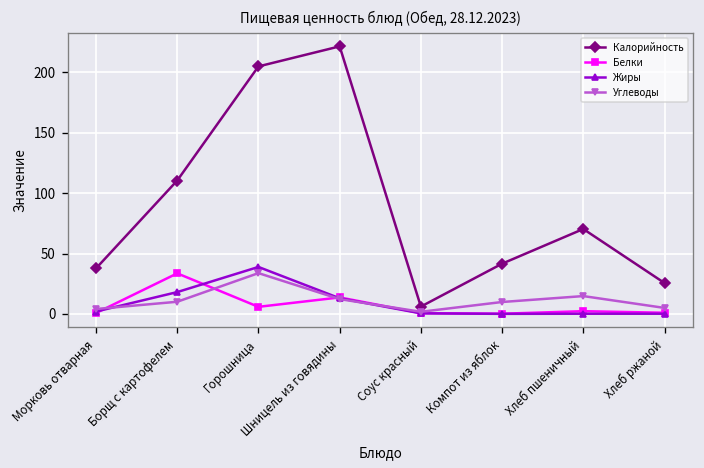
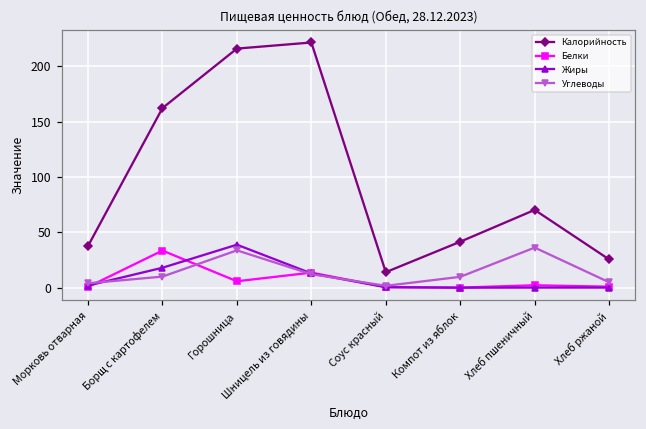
  {
    "Калорийность": {
      "Морковь отварная": 38,
-     "Борщ с картофелем": 110,
-     "Горошница": 205,
+     "Борщ с картофелем": 162,
+     "Горошница": 216,
      "Шницель из говядины": 221,
-     "Соус красный": 6,
+     "Соус красный": 14,
      "Компот из яблок": 42,
      "Хлеб пшеничный": 70,
      "Хлеб ржаной": 26
    },
    "Белки": {
      "Борщ с картофелем": 34,
      "Горошница": 6
    },
    "Жиры": {
      "Борщ с картофелем": 18,
      "Горошница": 39
    },
    "Углеводы": {
      "Борщ с картофелем": 10,
      "Горошница": 34,
      "Компот из яблок": 10,
-     "Хлеб пшеничный": 15,
+     "Хлеб пшеничный": 36,
      "Хлеб ржаной": 5
    }
  }
